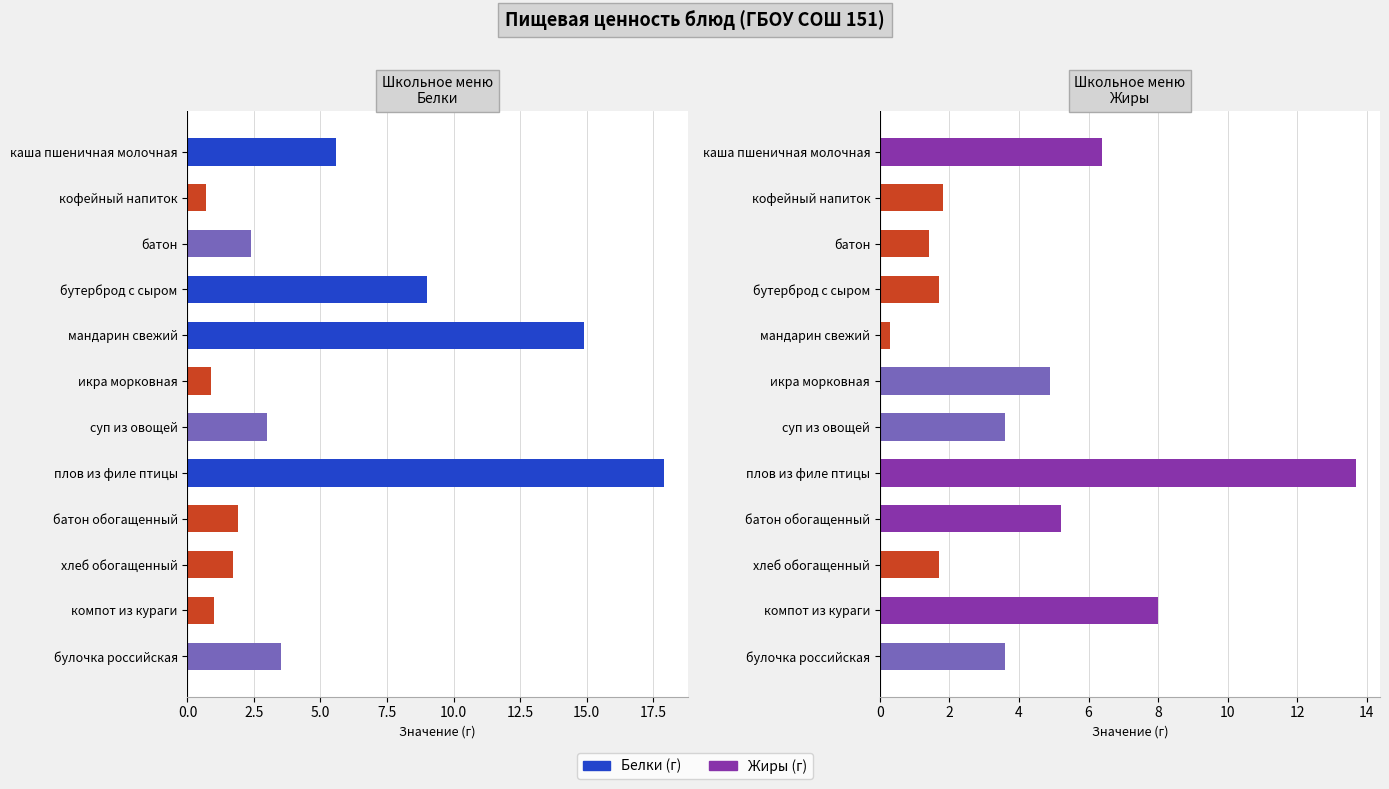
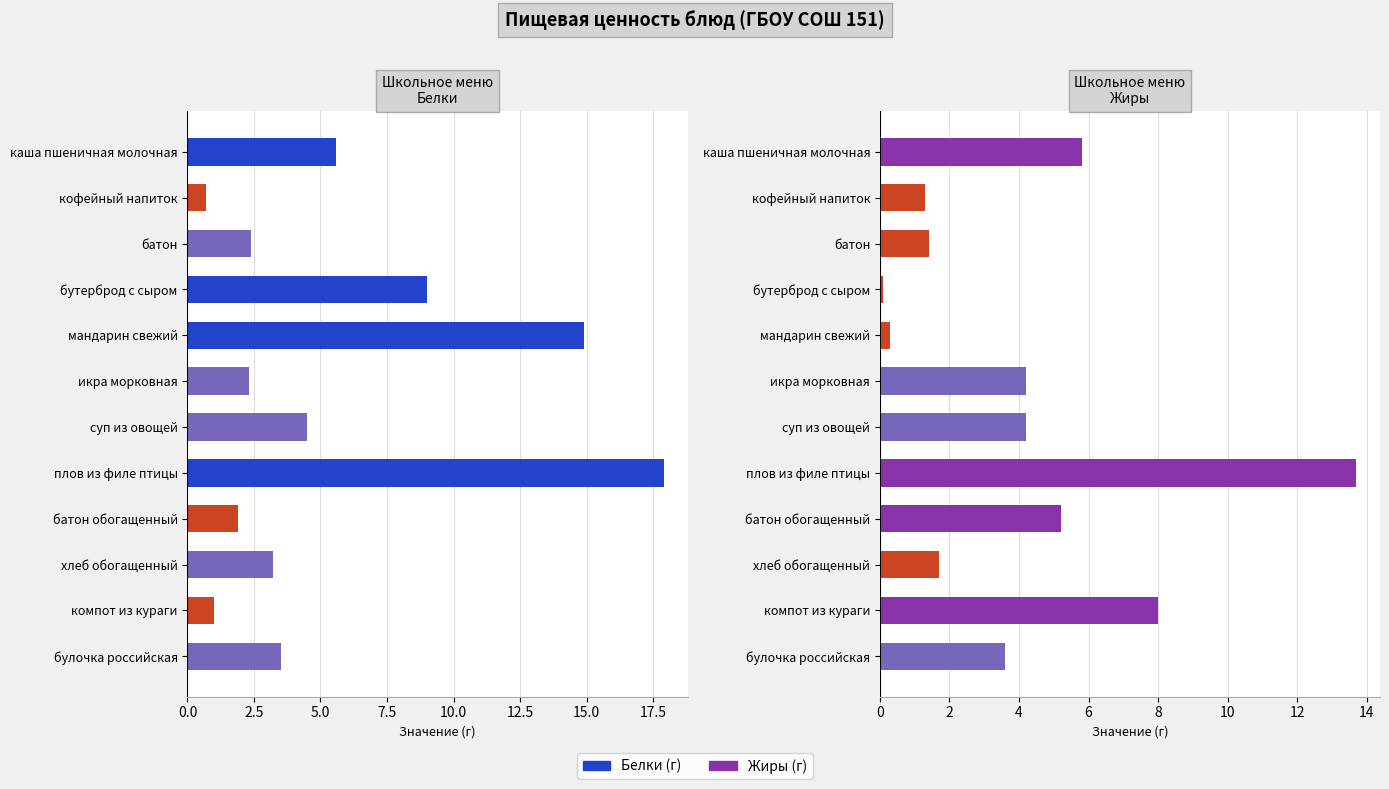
  {
    "Школьное меню Белки": {
      "каша пшеничная молочная": 5.6,
      "кофейный напиток": 0.7,
      "батон": 2.4,
      "бутерброд с сыром": 9.0,
      "мандарин свежий": 14.9,
-     "икра морковная": 0.9,
-     "суп из овощей": 3.0,
+     "икра морковная": 2.3,
+     "суп из овощей": 4.5,
      "плов из филе птицы": 17.9,
      "батон обогащенный": 1.9,
-     "хлеб обогащенный": 1.7,
+     "хлеб обогащенный": 3.2,
      "компот из кураги": 1.0,
      "булочка российская": 3.5
    },
    "Школьное меню Жиры": {
-     "каша пшеничная молочная": 6.4,
-     "кофейный напиток": 1.8,
+     "каша пшеничная молочная": 5.8,
+     "кофейный напиток": 1.3,
      "батон": 1.4,
-     "бутерброд с сыром": 1.7,
+     "бутерброд с сыром": 0.1,
      "мандарин свежий": 0.3,
-     "икра морковная": 4.9,
-     "суп из овощей": 3.6,
+     "икра морковная": 4.2,
+     "суп из овощей": 4.2,
      "плов из филе птицы": 13.7,
      "батон обогащенный": 5.2,
      "хлеб обогащенный": 1.7,
      "компот из кураги": 8.0,
      "булочка российская": 3.6
    }
  }
